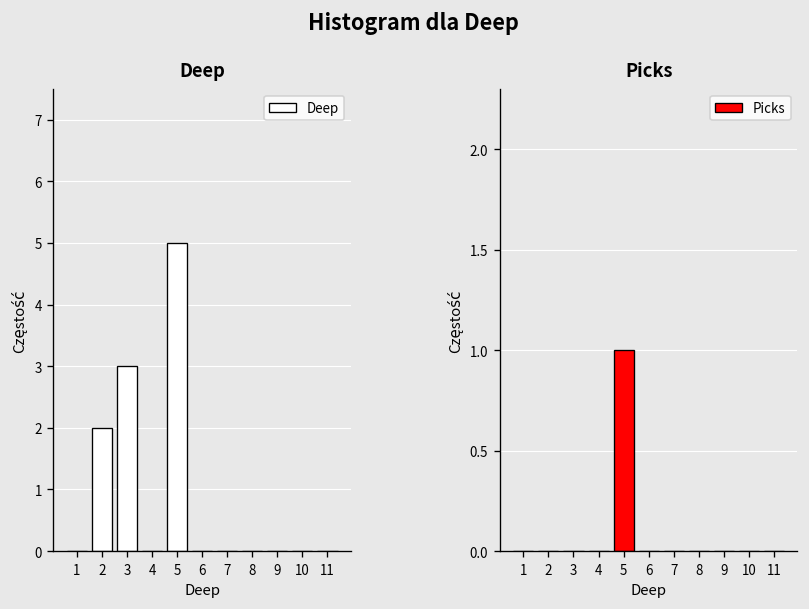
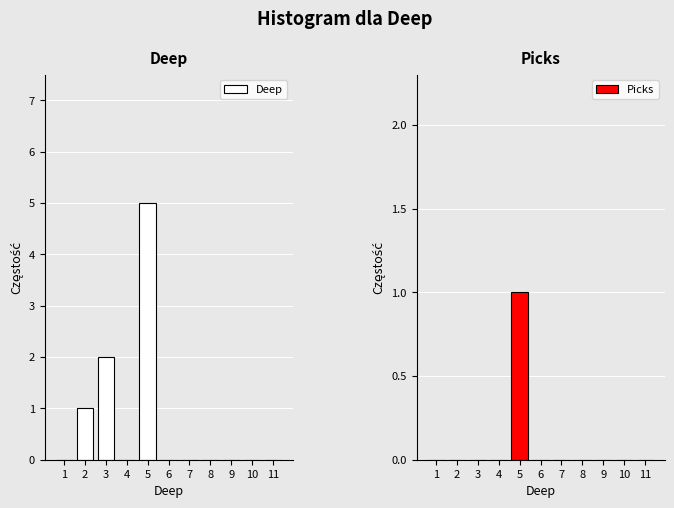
  {
    "Deep": {
      "1": 0,
-     "2": 2,
-     "3": 3,
+     "2": 1,
+     "3": 2,
      "4": 0,
      "5": 5,
      "6": 0,
      "7": 0,
      "8": 0,
      "9": 0,
      "10": 0,
      "11": 0
    },
    "Picks": {
      "1": 0.00,
      "2": 0.00,
      "3": 0.00,
      "4": 0.00,
      "5": 1.00,
      "6": 0.00,
      "7": 0.00,
      "8": 0.00,
      "9": 0.00,
      "10": 0.00,
      "11": 0.00
    }
  }
